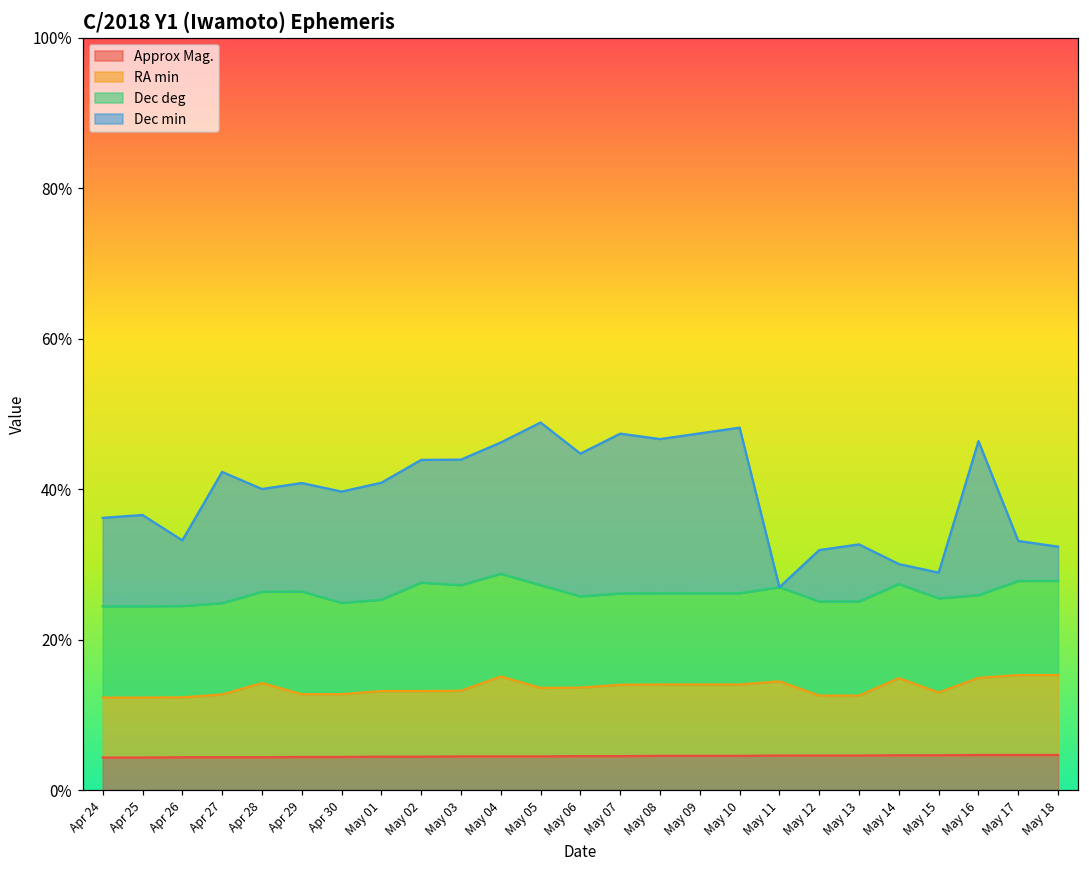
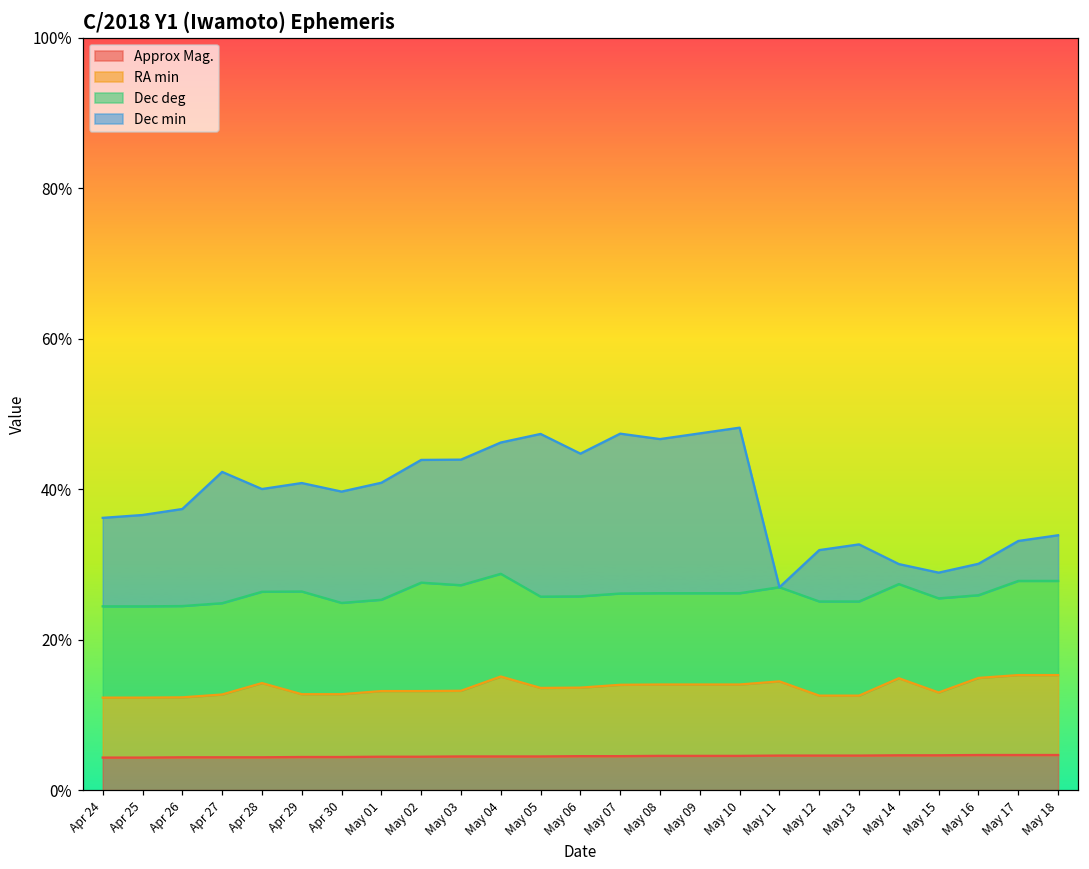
  {
    "Approx Mag.": {
      "Apr 24": "4%",
      "Apr 25": "4%",
      "Apr 26": "4%",
      "Apr 27": "4%",
      "Apr 28": "4%",
      "Apr 29": "4%",
      "Apr 30": "4%",
      "May 01": "4%",
      "May 02": "4%",
      "May 03": "4%",
      "May 04": "4%",
      "May 05": "4%",
      "May 06": "5%",
      "May 07": "5%",
      "May 08": "5%",
      "May 09": "5%",
      "May 10": "5%",
      "May 11": "5%",
      "May 12": "5%",
      "May 13": "5%",
      "May 14": "5%",
      "May 15": "5%",
      "May 16": "5%",
      "May 17": "5%",
      "May 18": "5%"
    },
    "RA min": {
      "Apr 24": "8%",
      "Apr 25": "8%",
      "Apr 26": "8%",
      "Apr 27": "8%",
      "Apr 28": "10%",
      "Apr 29": "8%",
      "Apr 30": "8%",
      "May 01": "9%",
      "May 02": "9%",
      "May 03": "9%",
      "May 04": "11%",
      "May 05": "9%",
      "May 06": "9%",
      "May 07": "9%",
      "May 08": "9%",
      "May 09": "9%",
      "May 10": "9%",
      "May 11": "10%",
      "May 12": "8%",
      "May 13": "8%",
      "May 14": "10%",
      "May 15": "8%",
      "May 16": "10%",
      "May 17": "11%",
      "May 18": "11%"
    },
    "Dec deg": {
      "Apr 24": "12%",
      "Apr 25": "12%",
      "Apr 26": "12%",
      "Apr 27": "12%",
      "Apr 28": "12%",
      "Apr 29": "14%",
      "Apr 30": "12%",
      "May 01": "12%",
      "May 02": "14%",
      "May 03": "14%",
      "May 04": "14%",
-     "May 05": "14%",
+     "May 05": "12%",
      "May 06": "12%",
      "May 07": "12%",
      "May 08": "12%",
      "May 09": "12%",
      "May 10": "12%",
      "May 12": "13%",
      "May 13": "13%",
      "May 14": "13%",
      "May 15": "13%",
      "May 16": "11%",
      "May 17": "13%",
      "May 18": "13%"
    },
    "Dec min": {
      "Apr 24": "12%",
      "Apr 25": "12%",
-     "Apr 26": "9%",
+     "Apr 26": "13%",
      "Apr 27": "17%",
      "Apr 28": "14%",
      "Apr 29": "14%",
      "Apr 30": "15%",
      "May 01": "16%",
      "May 02": "16%",
      "May 03": "17%",
      "May 04": "17%",
      "May 05": "22%",
      "May 06": "19%",
      "May 07": "21%",
      "May 08": "20%",
      "May 09": "21%",
      "May 10": "22%",
      "May 12": "7%",
      "May 13": "8%",
      "May 14": "3%",
      "May 15": "3%",
-     "May 16": "20%",
+     "May 16": "4%",
      "May 17": "5%",
-     "May 18": "5%"
+     "May 18": "6%"
    }
  }
